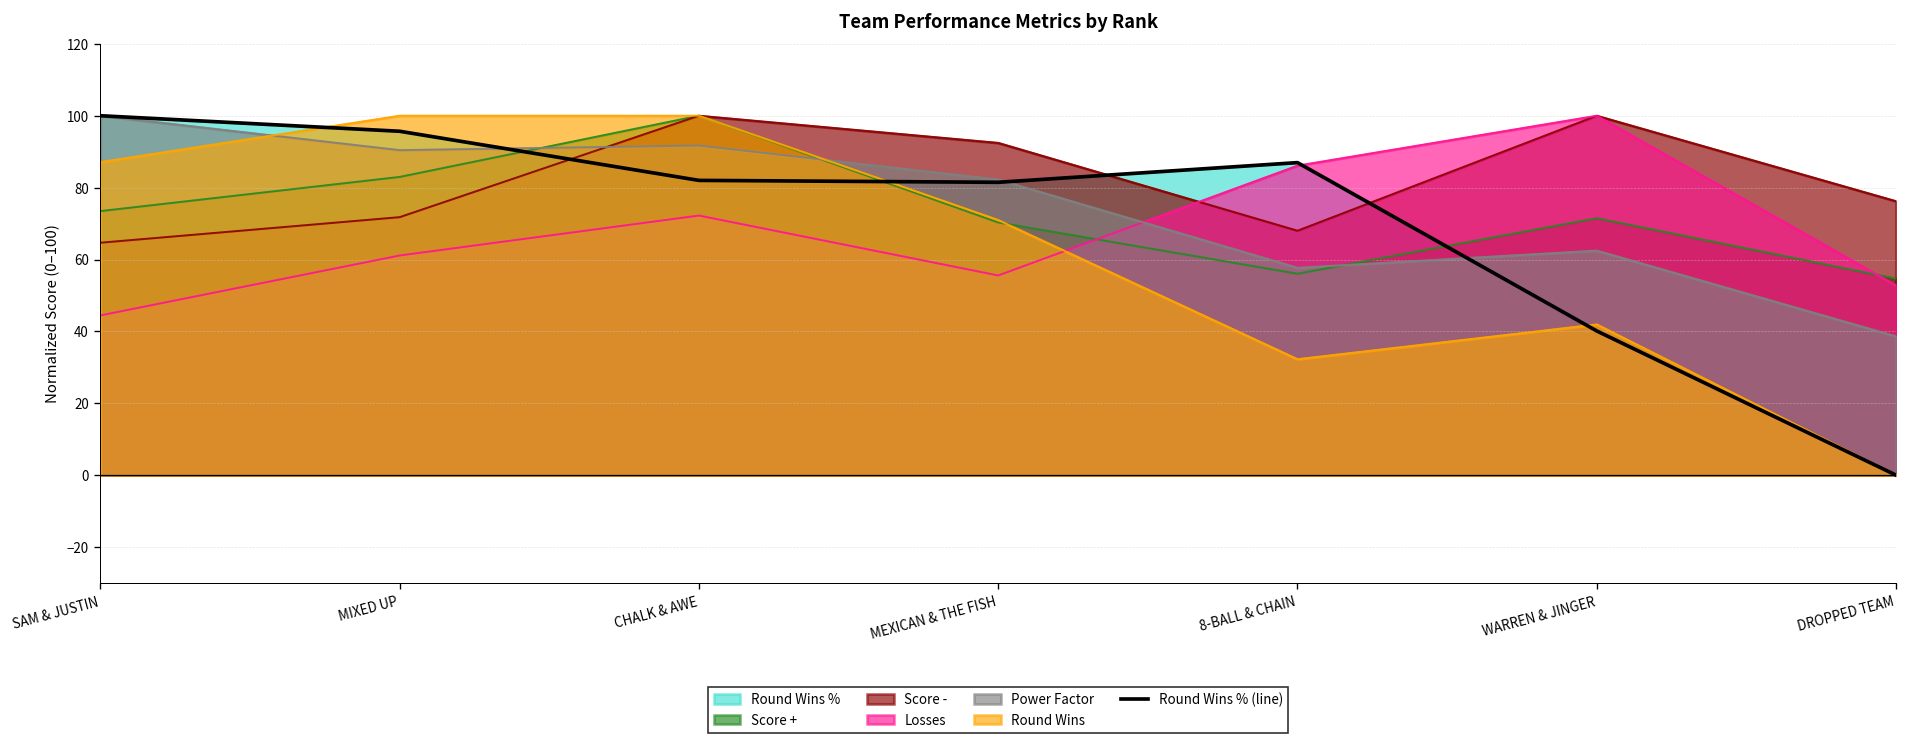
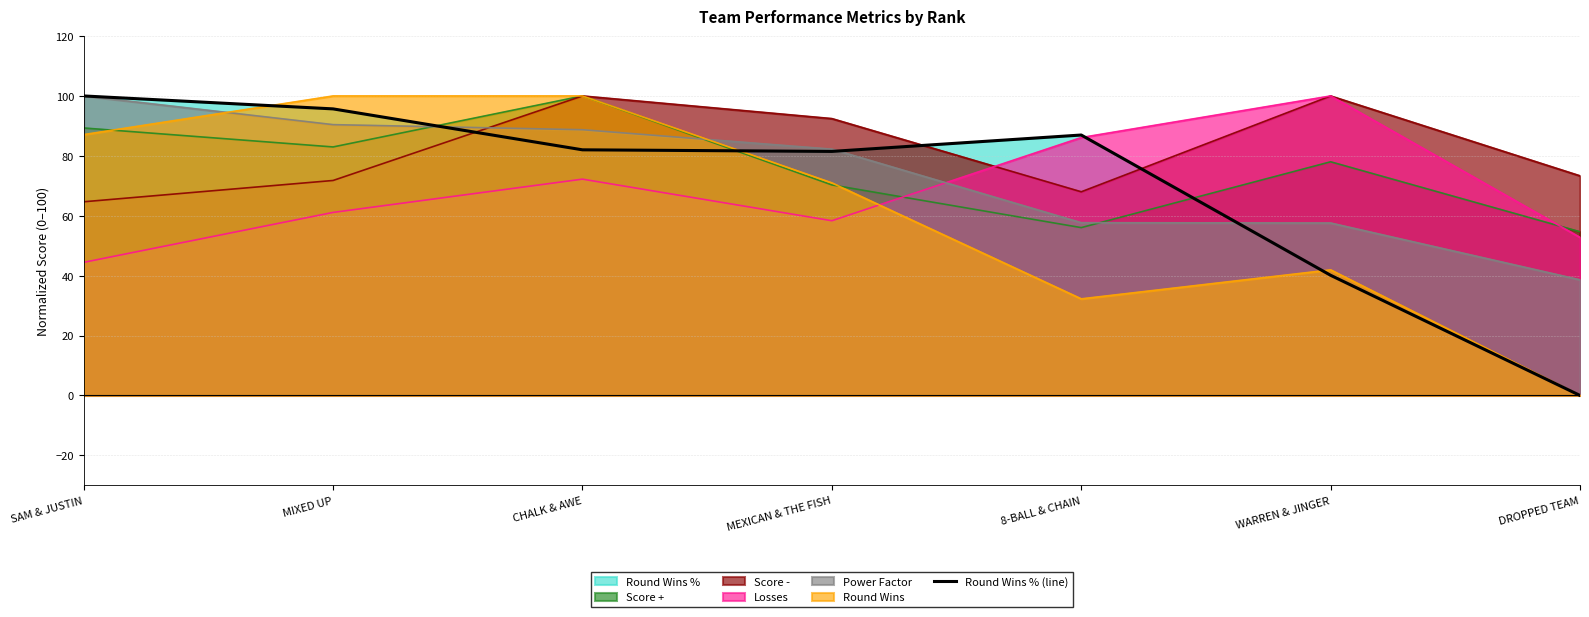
  {
    "Round Wins %": {
      "MIXED UP": 96,
      "CHALK & AWE": 82,
      "WARREN & JINGER": 40
    },
    "Score +": {
-     "SAM & JUSTIN": 73,
+     "SAM & JUSTIN": 89,
      "MIXED UP": 83,
      "8-BALL & CHAIN": 56,
-     "WARREN & JINGER": 71,
+     "WARREN & JINGER": 78,
      "DROPPED TEAM": 55
    },
    "Score -": {
      "SAM & JUSTIN": 65,
      "MIXED UP": 72,
      "MEXICAN & THE FISH": 92,
      "8-BALL & CHAIN": 68,
-     "DROPPED TEAM": 76
+     "DROPPED TEAM": 73
    },
    "Losses": {
      "SAM & JUSTIN": 44,
      "MIXED UP": 61,
      "CHALK & AWE": 72,
-     "MEXICAN & THE FISH": 56,
+     "MEXICAN & THE FISH": 58,
      "DROPPED TEAM": 53
    },
    "Power Factor": {
      "MIXED UP": 90,
-     "CHALK & AWE": 92,
+     "CHALK & AWE": 89,
      "8-BALL & CHAIN": 58,
-     "WARREN & JINGER": 62,
+     "WARREN & JINGER": 58,
      "DROPPED TEAM": 39
    },
    "Round Wins": {
      "SAM & JUSTIN": 87,
      "MIXED UP": 100,
      "8-BALL & CHAIN": 32,
      "WARREN & JINGER": 42
    }
  }
